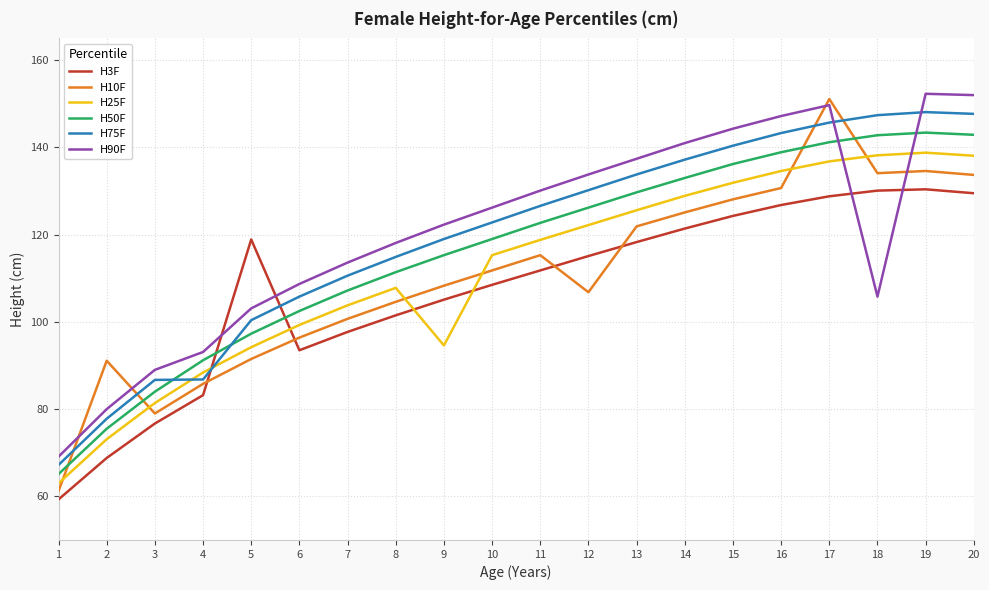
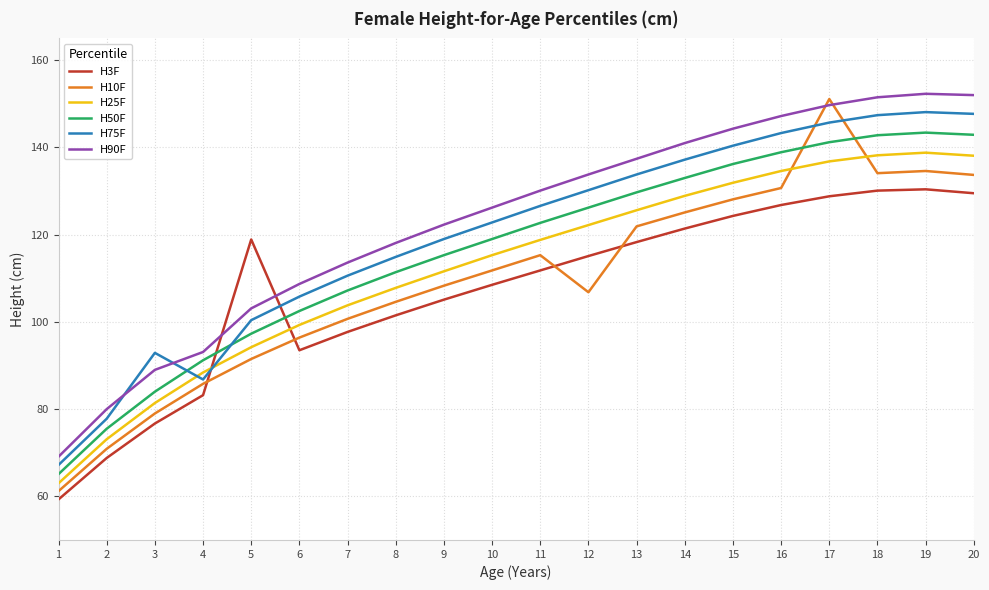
  {
    "H3F": {
      "1": 59,
      "2": 69,
      "3": 77,
      "4": 83,
      "5": 119,
      "6": 94,
      "7": 98,
      "8": 102,
      "9": 105,
      "10": 109,
      "11": 112,
      "12": 115,
      "13": 118,
      "14": 121,
      "15": 124,
      "16": 127,
      "17": 129,
      "18": 130,
      "19": 130,
      "20": 130
    },
    "H10F": {
      "1": 61,
-     "2": 91,
+     "2": 71,
      "3": 79,
      "4": 86,
      "5": 92,
      "6": 96,
      "7": 101,
      "8": 105,
      "9": 108,
      "10": 112,
      "11": 115,
      "12": 107,
      "13": 122,
      "14": 125,
      "15": 128,
      "16": 131,
      "17": 151,
      "18": 134,
      "19": 135,
      "20": 134
    },
    "H25F": {
      "1": 63,
      "2": 73,
      "3": 81,
      "4": 88,
      "5": 94,
      "6": 99,
      "7": 104,
      "8": 108,
-     "9": 95,
+     "9": 112,
      "10": 115,
      "11": 119,
      "12": 122,
      "13": 126,
      "14": 129,
      "15": 132,
      "16": 135,
      "17": 137,
      "18": 138,
      "19": 139,
      "20": 138
    },
    "H50F": {
      "1": 65,
      "2": 76,
      "3": 84,
      "4": 91,
      "5": 97,
      "6": 103,
      "7": 107,
      "8": 111,
      "9": 115,
      "10": 119,
      "11": 123,
      "12": 126,
      "13": 130,
      "14": 133,
      "15": 136,
      "16": 139,
      "17": 141,
      "18": 143,
      "19": 143,
      "20": 143
    },
    "H75F": {
      "1": 67,
      "2": 78,
-     "3": 87,
+     "3": 93,
      "4": 87,
      "5": 100,
      "6": 106,
      "7": 111,
      "8": 115,
      "9": 119,
      "10": 123,
      "11": 127,
      "12": 130,
      "13": 134,
      "14": 137,
      "15": 140,
      "16": 143,
      "17": 146,
      "18": 147,
      "19": 148,
      "20": 148
    },
    "H90F": {
      "1": 69,
      "2": 80,
      "3": 89,
      "4": 93,
      "5": 103,
      "6": 109,
      "7": 114,
      "8": 118,
      "9": 122,
      "10": 126,
      "11": 130,
      "12": 134,
      "13": 137,
      "14": 141,
      "15": 144,
      "16": 147,
      "17": 150,
-     "18": 106,
+     "18": 152,
      "19": 152,
      "20": 152
    }
  }
